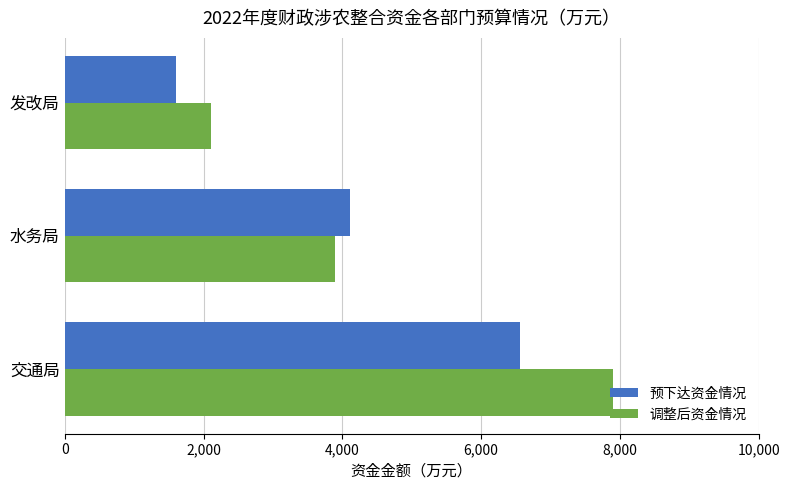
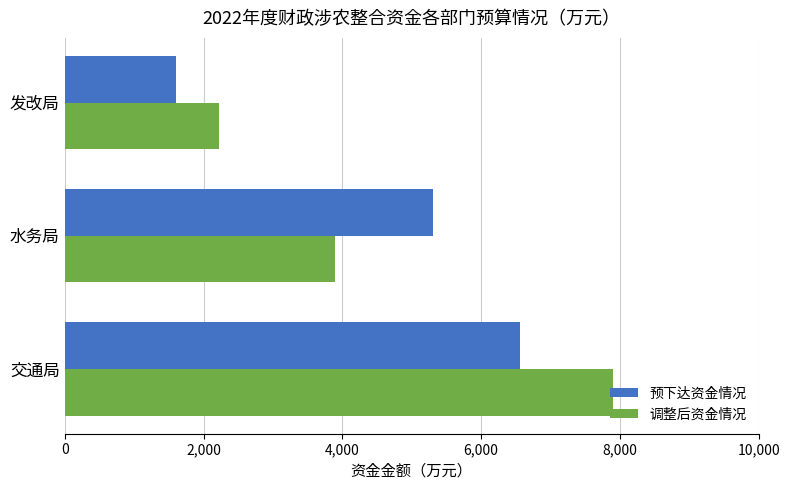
  {
    "预下达资金情况": {
      "发改局": "1,600",
-     "水务局": "4,100",
+     "水务局": "5,300",
      "交通局": "6,600"
    },
    "调整后资金情况": {
-     "发改局": "2,100",
+     "发改局": "2,200",
      "水务局": "3,900",
      "交通局": "7,900"
    }
  }
